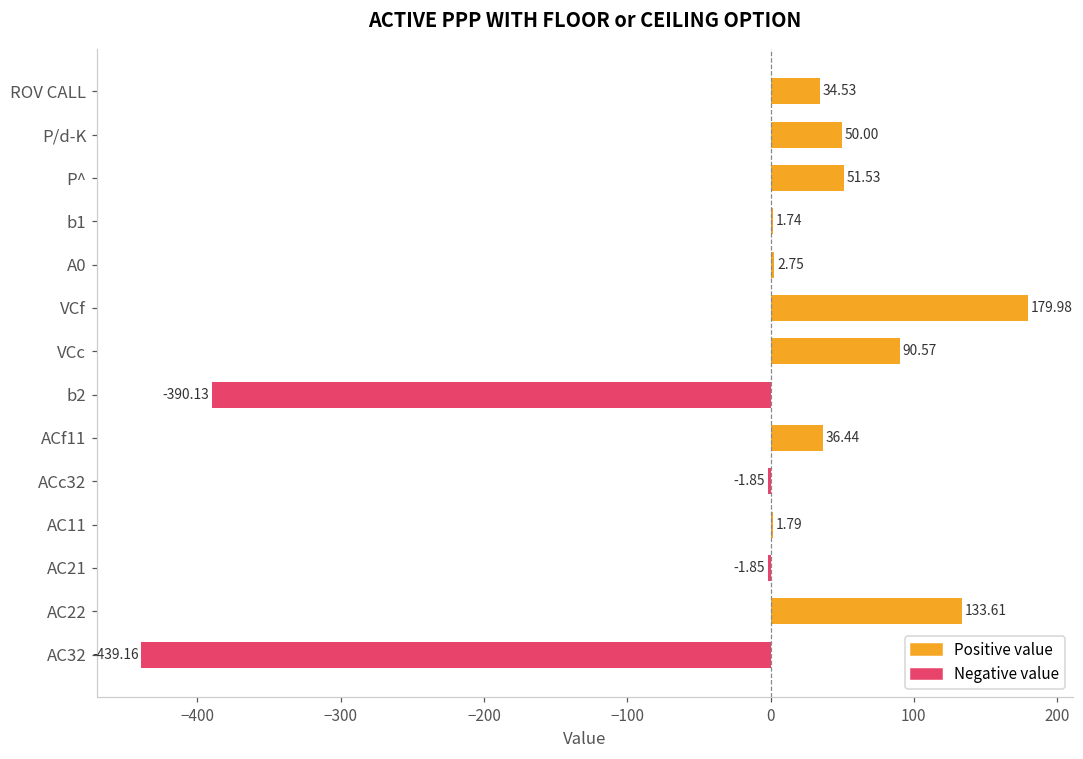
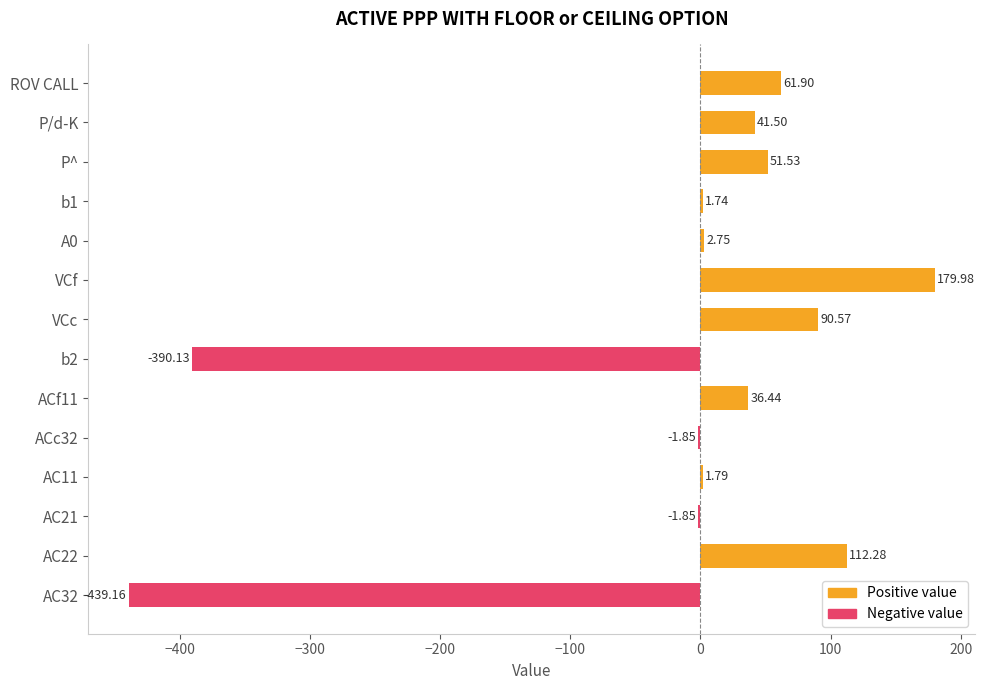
  {
    "Positive value": {
-     "ROV CALL": 34.53,
-     "P/d-K": 50.00,
+     "ROV CALL": 61.90,
+     "P/d-K": 41.50,
      "P^": 51.53,
      "b1": 1.74,
      "A0": 2.75,
      "VCf": 179.98,
      "VCc": 90.57,
      "ACf11": 36.44,
      "AC11": 1.79,
-     "AC22": 133.61
+     "AC22": 112.28
    },
    "Negative value": {
      "b2": -390.13,
      "ACc32": -1.85,
      "AC21": -1.85,
      "AC32": -439.16
    }
  }
